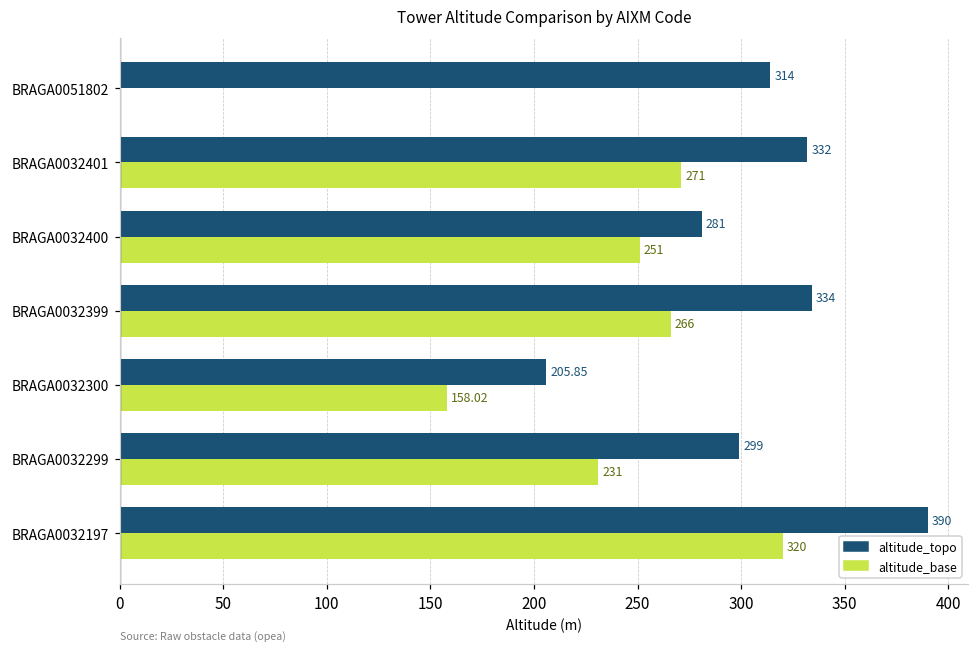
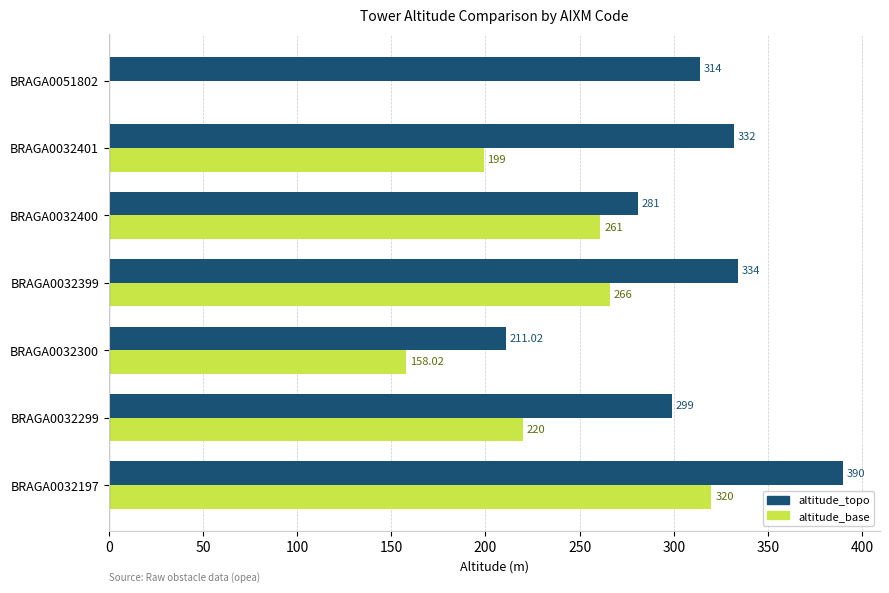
  {
    "altitude_topo": {
      "BRAGA0051802": 314,
      "BRAGA0032401": 332,
      "BRAGA0032400": 281,
      "BRAGA0032399": 334,
-     "BRAGA0032300": 205.85,
+     "BRAGA0032300": 211.02,
      "BRAGA0032299": 299,
      "BRAGA0032197": 390
    },
    "altitude_base": {
-     "BRAGA0032401": 271,
-     "BRAGA0032400": 251,
+     "BRAGA0032401": 199,
+     "BRAGA0032400": 261,
      "BRAGA0032399": 266,
      "BRAGA0032300": 158.02,
-     "BRAGA0032299": 231,
+     "BRAGA0032299": 220,
      "BRAGA0032197": 320
    }
  }
